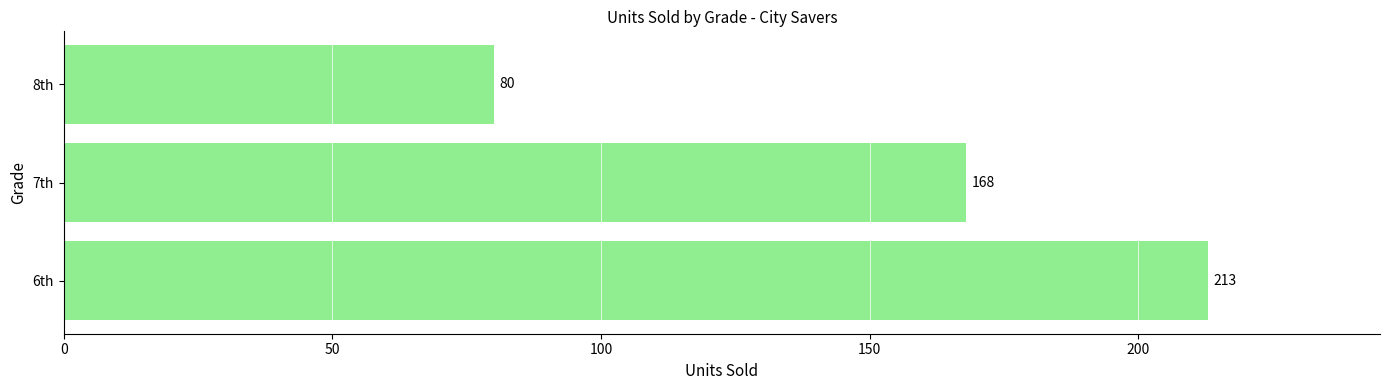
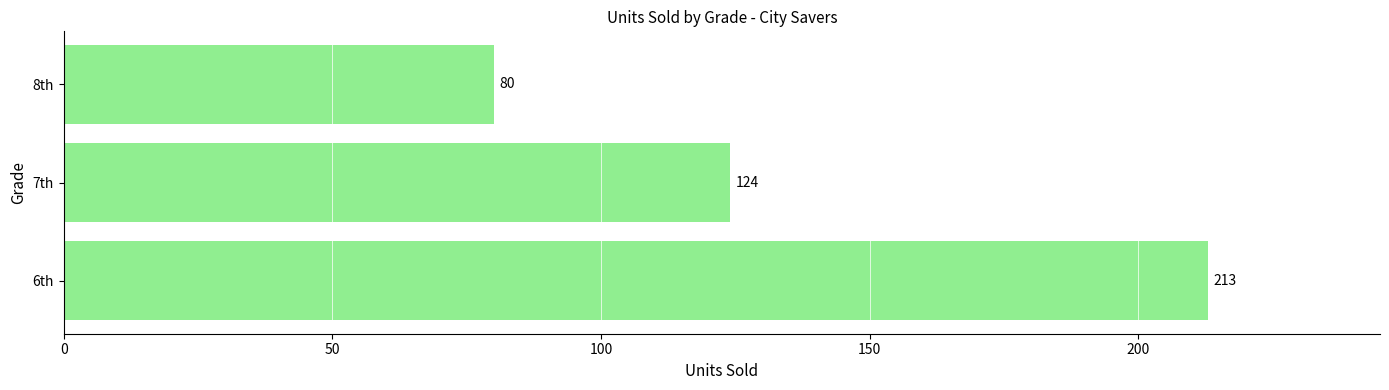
  {
    "8th": 80,
-   "7th": 168,
+   "7th": 124,
    "6th": 213
  }
